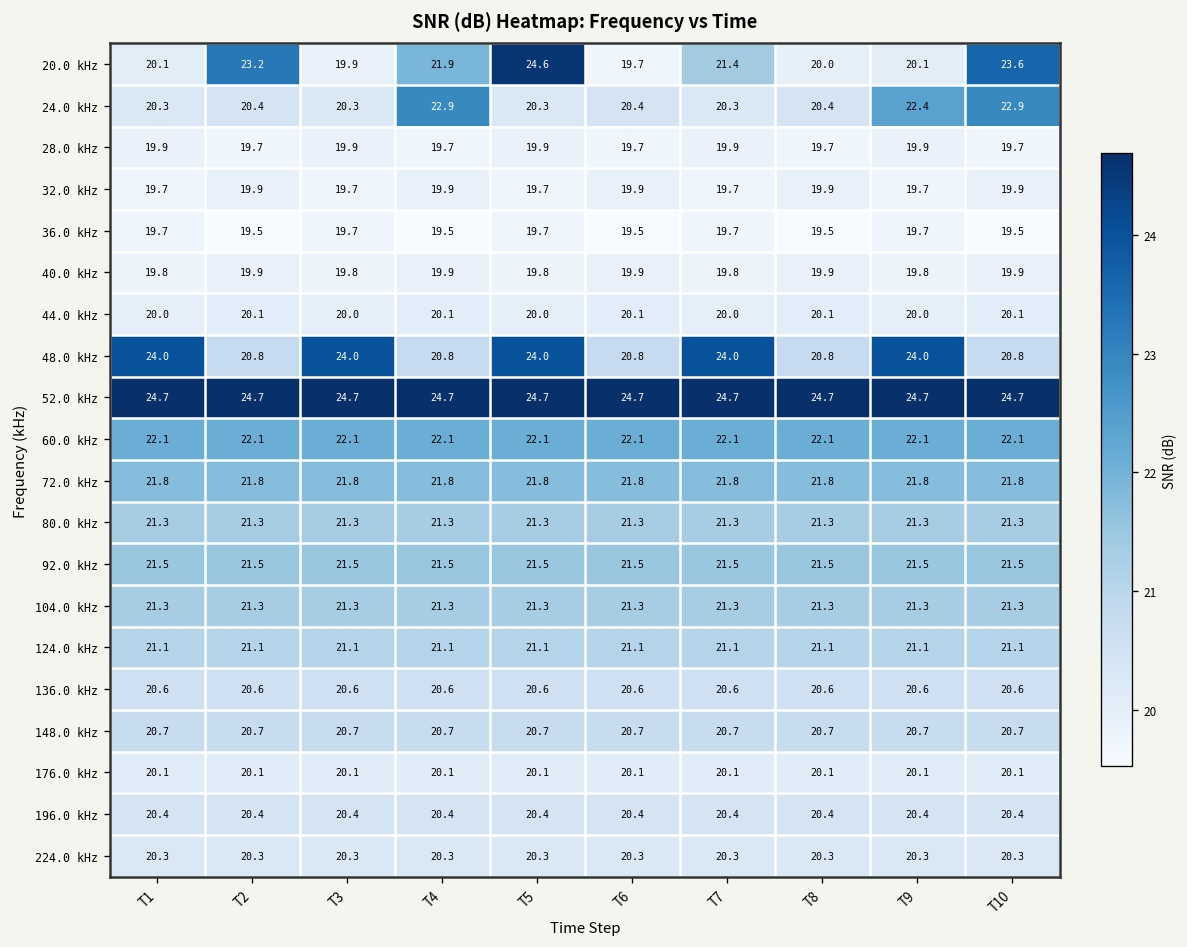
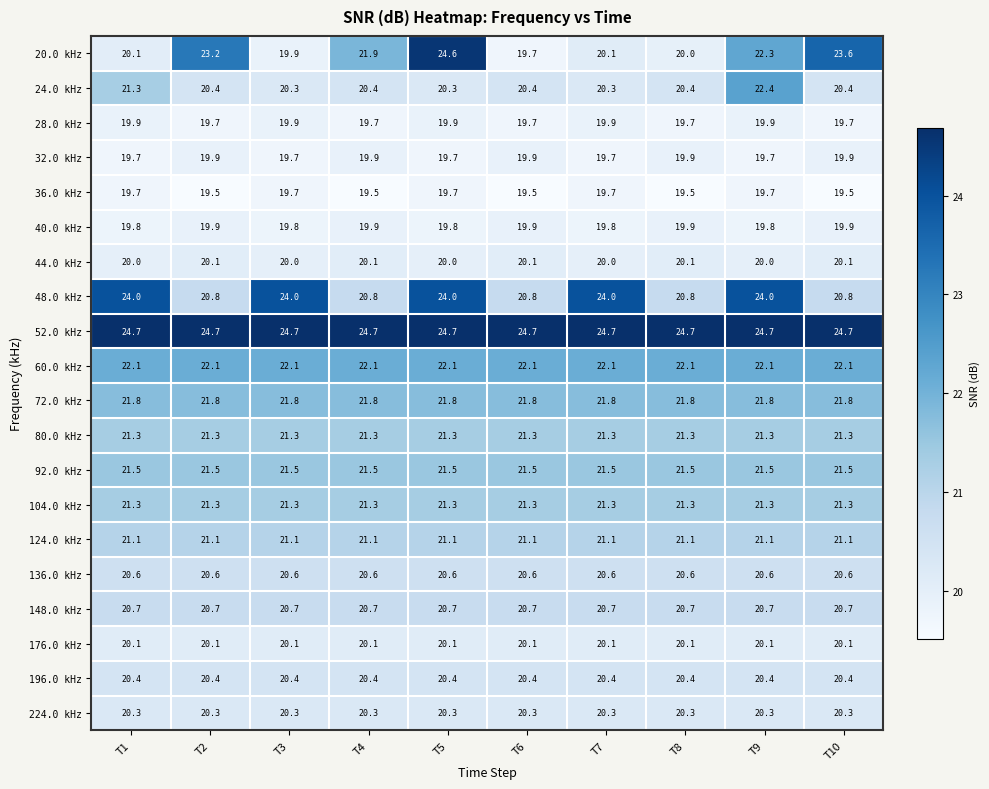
  {
    "20.0 kHz": {
      "T1": 20.1,
      "T2": 23.2,
      "T3": 19.9,
      "T4": 21.9,
      "T5": 24.6,
      "T6": 19.7,
-     "T7": 21.4,
+     "T7": 20.1,
      "T8": 20.0,
-     "T9": 20.1,
+     "T9": 22.3,
      "T10": 23.6
    },
    "24.0 kHz": {
-     "T1": 20.3,
+     "T1": 21.3,
      "T2": 20.4,
      "T3": 20.3,
-     "T4": 22.9,
+     "T4": 20.4,
      "T5": 20.3,
      "T6": 20.4,
      "T7": 20.3,
      "T8": 20.4,
      "T9": 22.4,
-     "T10": 22.9
+     "T10": 20.4
    },
    "28.0 kHz": {
      "T1": 19.9,
      "T2": 19.7,
      "T3": 19.9,
      "T4": 19.7,
      "T5": 19.9,
      "T6": 19.7,
      "T7": 19.9,
      "T8": 19.7,
      "T9": 19.9,
      "T10": 19.7
    },
    "32.0 kHz": {
      "T1": 19.7,
      "T2": 19.9,
      "T3": 19.7,
      "T4": 19.9,
      "T5": 19.7,
      "T6": 19.9,
      "T7": 19.7,
      "T8": 19.9,
      "T9": 19.7,
      "T10": 19.9
    },
    "36.0 kHz": {
      "T1": 19.7,
      "T2": 19.5,
      "T3": 19.7,
      "T4": 19.5,
      "T5": 19.7,
      "T6": 19.5,
      "T7": 19.7,
      "T8": 19.5,
      "T9": 19.7,
      "T10": 19.5
    },
    "40.0 kHz": {
      "T1": 19.8,
      "T2": 19.9,
      "T3": 19.8,
      "T4": 19.9,
      "T5": 19.8,
      "T6": 19.9,
      "T7": 19.8,
      "T8": 19.9,
      "T9": 19.8,
      "T10": 19.9
    },
    "44.0 kHz": {
      "T1": 20.0,
      "T2": 20.1,
      "T3": 20.0,
      "T4": 20.1,
      "T5": 20.0,
      "T6": 20.1,
      "T7": 20.0,
      "T8": 20.1,
      "T9": 20.0,
      "T10": 20.1
    },
    "48.0 kHz": {
      "T1": 24.0,
      "T2": 20.8,
      "T3": 24.0,
      "T4": 20.8,
      "T5": 24.0,
      "T6": 20.8,
      "T7": 24.0,
      "T8": 20.8,
      "T9": 24.0,
      "T10": 20.8
    },
    "52.0 kHz": {
      "T1": 24.7,
      "T2": 24.7,
      "T3": 24.7,
      "T4": 24.7,
      "T5": 24.7,
      "T6": 24.7,
      "T7": 24.7,
      "T8": 24.7,
      "T9": 24.7,
      "T10": 24.7
    },
    "60.0 kHz": {
      "T1": 22.1,
      "T2": 22.1,
      "T3": 22.1,
      "T4": 22.1,
      "T5": 22.1,
      "T6": 22.1,
      "T7": 22.1,
      "T8": 22.1,
      "T9": 22.1,
      "T10": 22.1
    },
    "72.0 kHz": {
      "T1": 21.8,
      "T2": 21.8,
      "T3": 21.8,
      "T4": 21.8,
      "T5": 21.8,
      "T6": 21.8,
      "T7": 21.8,
      "T8": 21.8,
      "T9": 21.8,
      "T10": 21.8
    },
    "80.0 kHz": {
      "T1": 21.3,
      "T2": 21.3,
      "T3": 21.3,
      "T4": 21.3,
      "T5": 21.3,
      "T6": 21.3,
      "T7": 21.3,
      "T8": 21.3,
      "T9": 21.3,
      "T10": 21.3
    },
    "92.0 kHz": {
      "T1": 21.5,
      "T2": 21.5,
      "T3": 21.5,
      "T4": 21.5,
      "T5": 21.5,
      "T6": 21.5,
      "T7": 21.5,
      "T8": 21.5,
      "T9": 21.5,
      "T10": 21.5
    },
    "104.0 kHz": {
      "T1": 21.3,
      "T2": 21.3,
      "T3": 21.3,
      "T4": 21.3,
      "T5": 21.3,
      "T6": 21.3,
      "T7": 21.3,
      "T8": 21.3,
      "T9": 21.3,
      "T10": 21.3
    },
    "124.0 kHz": {
      "T1": 21.1,
      "T2": 21.1,
      "T3": 21.1,
      "T4": 21.1,
      "T5": 21.1,
      "T6": 21.1,
      "T7": 21.1,
      "T8": 21.1,
      "T9": 21.1,
      "T10": 21.1
    },
    "136.0 kHz": {
      "T1": 20.6,
      "T2": 20.6,
      "T3": 20.6,
      "T4": 20.6,
      "T5": 20.6,
      "T6": 20.6,
      "T7": 20.6,
      "T8": 20.6,
      "T9": 20.6,
      "T10": 20.6
    },
    "148.0 kHz": {
      "T1": 20.7,
      "T2": 20.7,
      "T3": 20.7,
      "T4": 20.7,
      "T5": 20.7,
      "T6": 20.7,
      "T7": 20.7,
      "T8": 20.7,
      "T9": 20.7,
      "T10": 20.7
    },
    "176.0 kHz": {
      "T1": 20.1,
      "T2": 20.1,
      "T3": 20.1,
      "T4": 20.1,
      "T5": 20.1,
      "T6": 20.1,
      "T7": 20.1,
      "T8": 20.1,
      "T9": 20.1,
      "T10": 20.1
    },
    "196.0 kHz": {
      "T1": 20.4,
      "T2": 20.4,
      "T3": 20.4,
      "T4": 20.4,
      "T5": 20.4,
      "T6": 20.4,
      "T7": 20.4,
      "T8": 20.4,
      "T9": 20.4,
      "T10": 20.4
    },
    "224.0 kHz": {
      "T1": 20.3,
      "T2": 20.3,
      "T3": 20.3,
      "T4": 20.3,
      "T5": 20.3,
      "T6": 20.3,
      "T7": 20.3,
      "T8": 20.3,
      "T9": 20.3,
      "T10": 20.3
    }
  }
